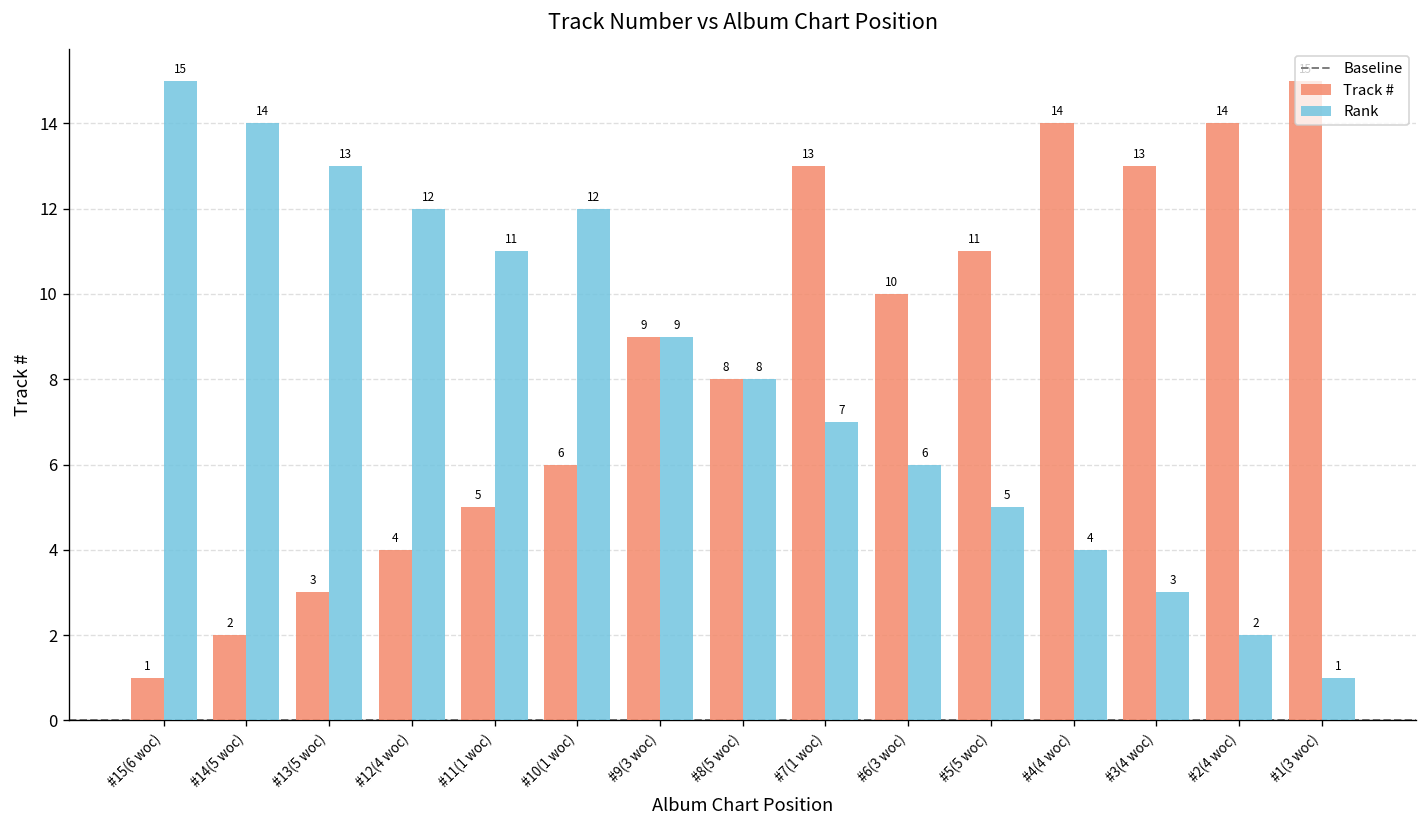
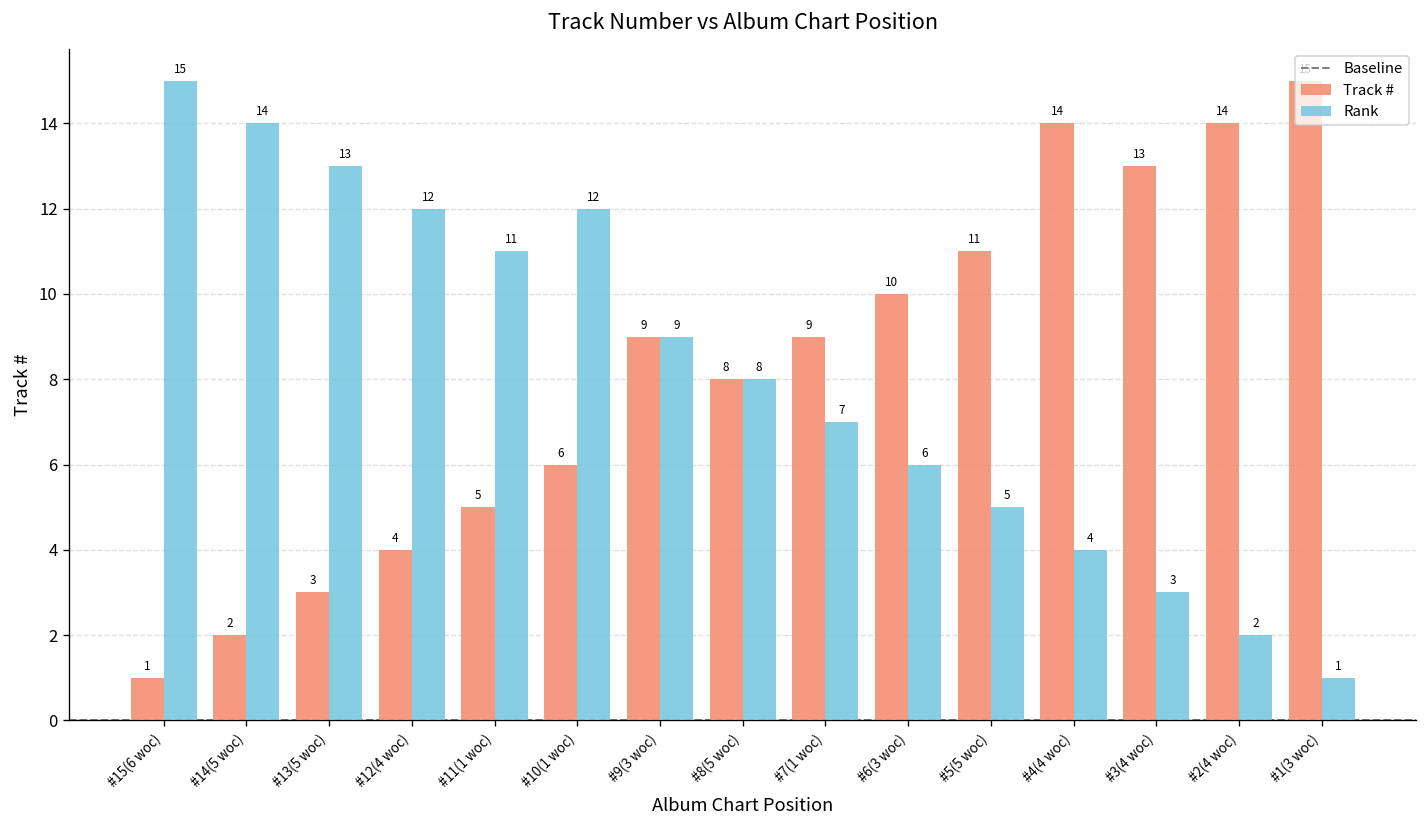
  {
    "Track #": {
      "#15(6 woc)": 1,
      "#14(5 woc)": 2,
      "#13(5 woc)": 3,
      "#12(4 woc)": 4,
      "#11(1 woc)": 5,
      "#10(1 woc)": 6,
      "#9(3 woc)": 9,
      "#8(5 woc)": 8,
-     "#7(1 woc)": 13,
+     "#7(1 woc)": 9,
      "#6(3 woc)": 10,
      "#5(5 woc)": 11,
      "#4(4 woc)": 14,
      "#3(4 woc)": 13,
      "#2(4 woc)": 14
    },
    "Rank": {
      "#15(6 woc)": 15,
      "#14(5 woc)": 14,
      "#13(5 woc)": 13,
      "#12(4 woc)": 12,
      "#11(1 woc)": 11,
      "#10(1 woc)": 12,
      "#9(3 woc)": 9,
      "#8(5 woc)": 8,
      "#7(1 woc)": 7,
      "#6(3 woc)": 6,
      "#5(5 woc)": 5,
      "#4(4 woc)": 4,
      "#3(4 woc)": 3,
      "#2(4 woc)": 2,
      "#1(3 woc)": 1
    }
  }
